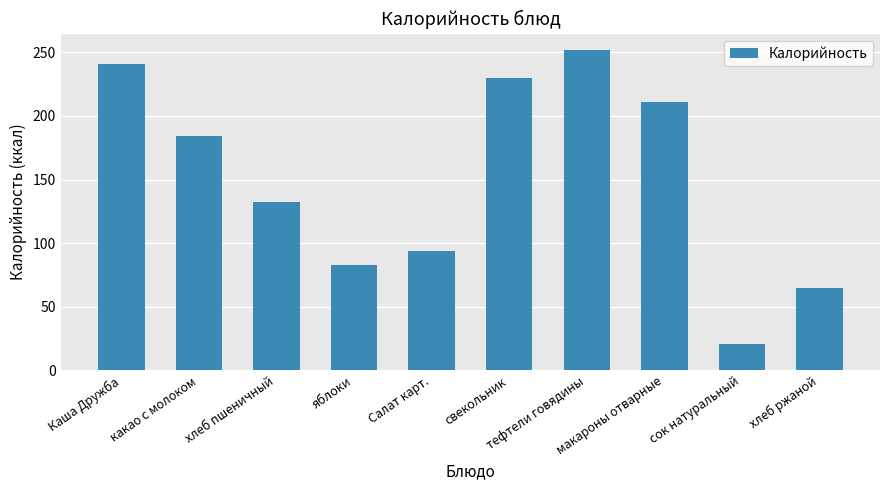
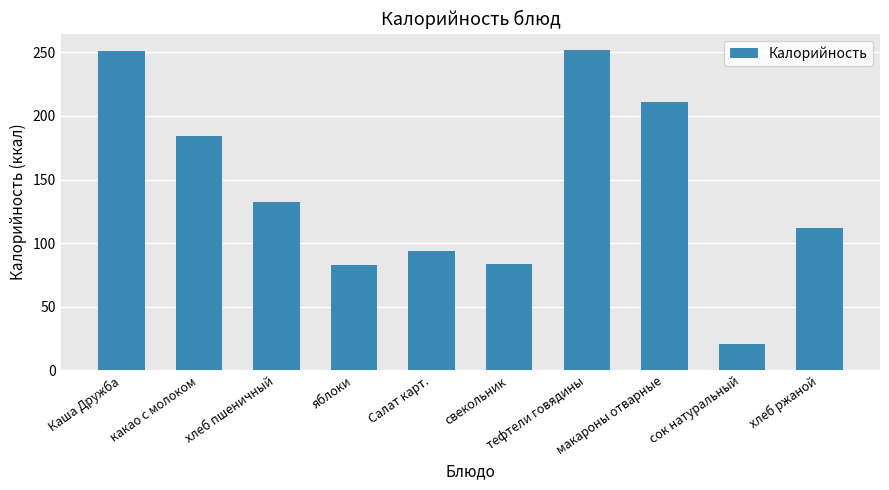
  {
-   "Каша Дружба": 241,
+   "Каша Дружба": 251,
    "какао с молоком": 184,
    "хлеб пшеничный": 133,
    "яблоки": 83,
    "Салат карт.": 94,
-   "свекольник": 230,
+   "свекольник": 83,
    "тефтели говядины": 252,
    "макароны отварные": 211,
    "сок натуральный": 21,
-   "хлеб ржаной": 65
+   "хлеб ржаной": 112
  }
